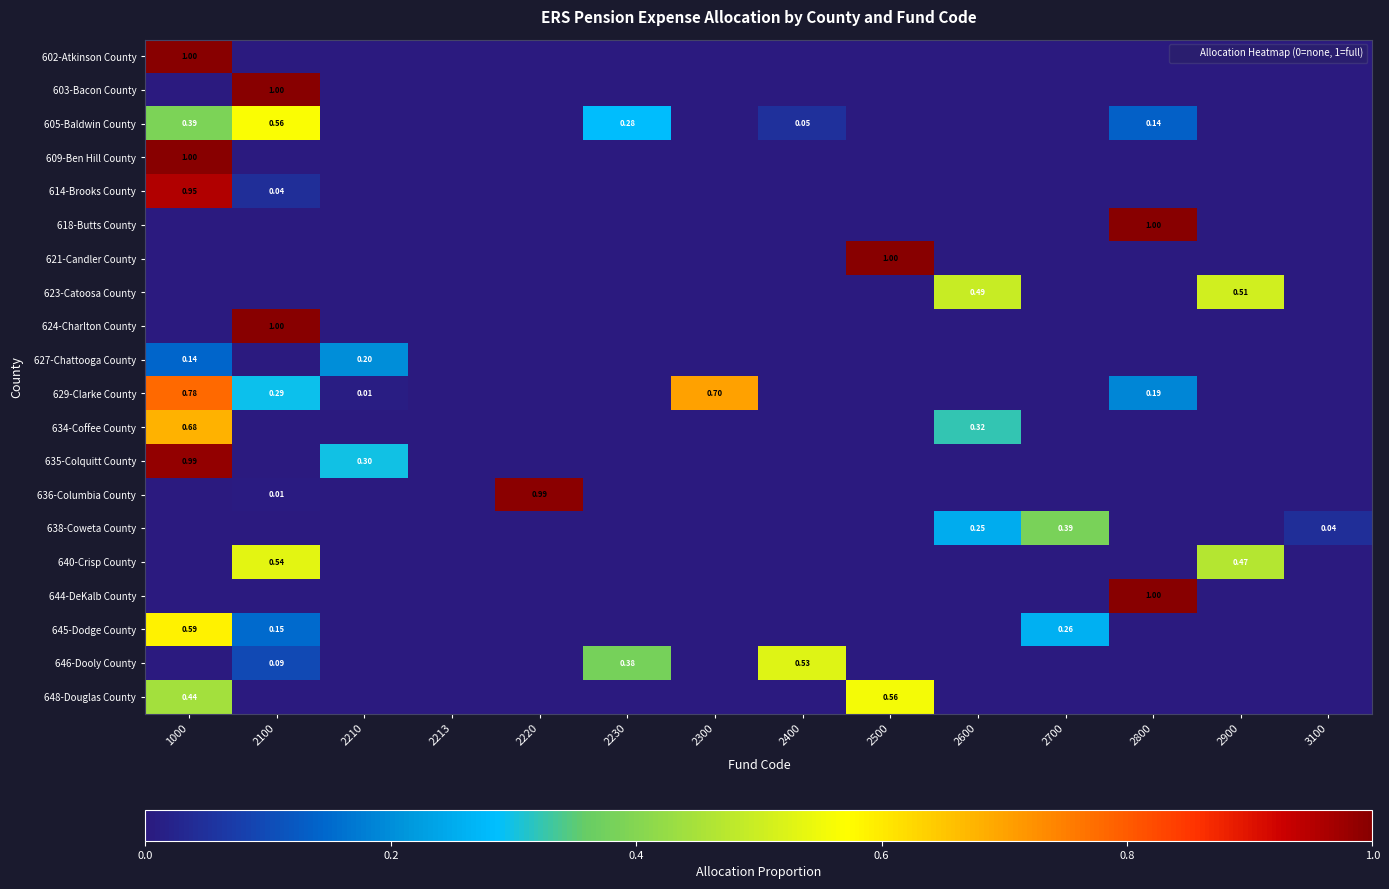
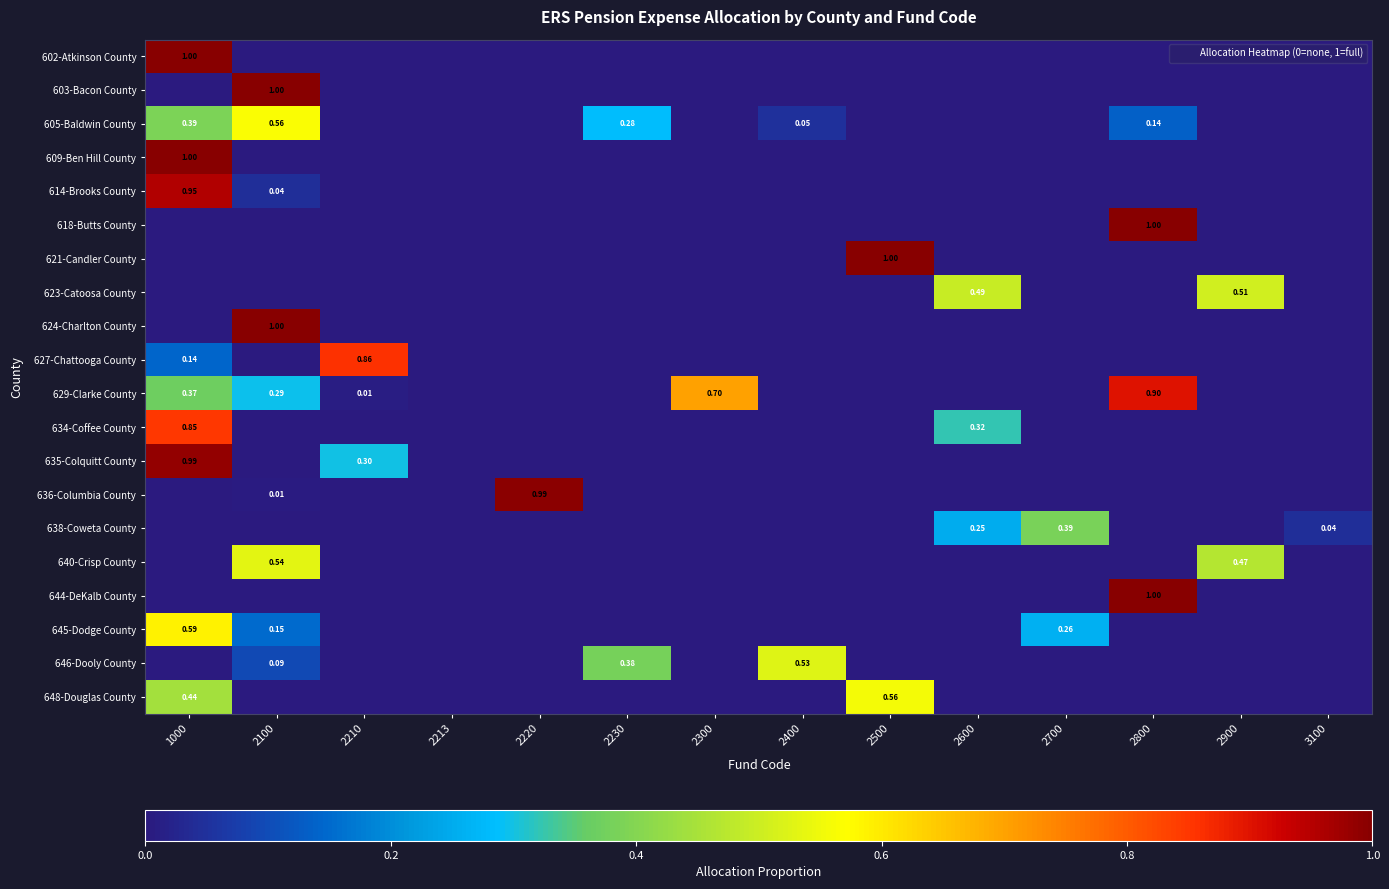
  {
    "602-Atkinson County": {
      "1000": 1.00
    },
    "603-Bacon County": {
      "2100": 1.00
    },
    "605-Baldwin County": {
      "1000": 0.39,
      "2100": 0.56,
      "2230": 0.28,
      "2400": 0.05,
      "2800": 0.14
    },
    "609-Ben Hill County": {
      "1000": 1.00
    },
    "614-Brooks County": {
      "1000": 0.95,
      "2100": 0.04
    },
    "618-Butts County": {
      "2800": 1.00
    },
    "621-Candler County": {
      "2500": 1.00
    },
    "623-Catoosa County": {
      "2600": 0.49,
      "2900": 0.51
    },
    "624-Charlton County": {
      "2100": 1.00
    },
    "627-Chattooga County": {
      "1000": 0.14,
-     "2210": 0.20
+     "2210": 0.86
    },
    "629-Clarke County": {
-     "1000": 0.78,
+     "1000": 0.37,
      "2100": 0.29,
      "2210": 0.01,
      "2300": 0.70,
-     "2800": 0.19
+     "2800": 0.90
    },
    "634-Coffee County": {
-     "1000": 0.68,
+     "1000": 0.85,
      "2600": 0.32
    },
    "635-Colquitt County": {
      "1000": 0.99,
      "2210": 0.30
    },
    "636-Columbia County": {
      "2100": 0.01,
      "2220": 0.99
    },
    "638-Coweta County": {
      "2600": 0.25,
      "2700": 0.39,
      "3100": 0.04
    },
    "640-Crisp County": {
      "2100": 0.54,
      "2900": 0.47
    },
    "644-DeKalb County": {
      "2800": 1.00
    },
    "645-Dodge County": {
      "1000": 0.59,
      "2100": 0.15,
      "2700": 0.26
    },
    "646-Dooly County": {
      "2100": 0.09,
      "2230": 0.38,
      "2400": 0.53
    },
    "648-Douglas County": {
      "1000": 0.44,
      "2500": 0.56
    }
  }
